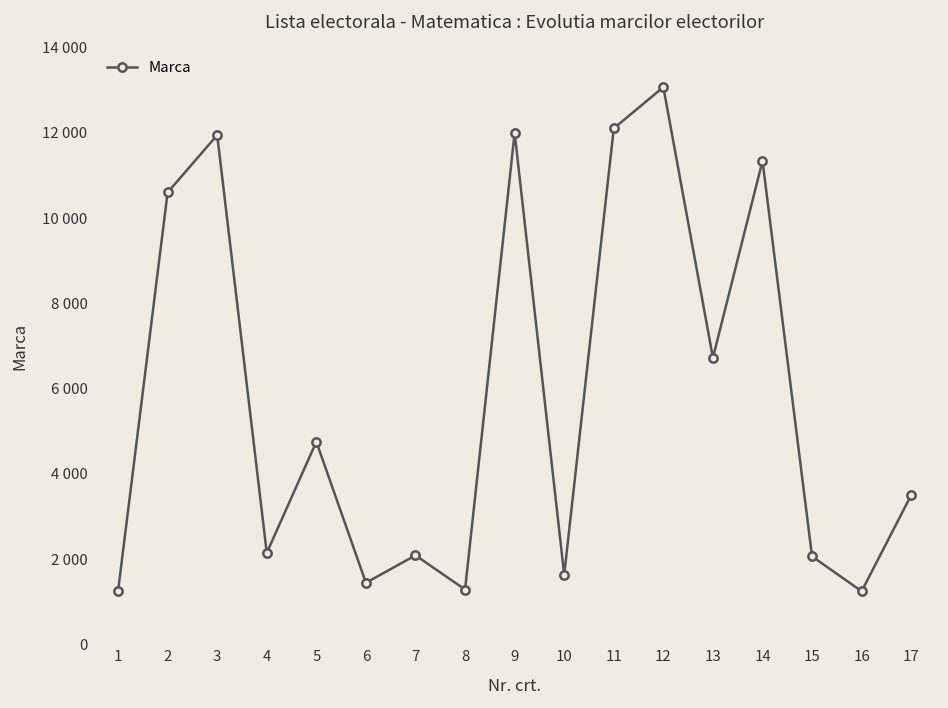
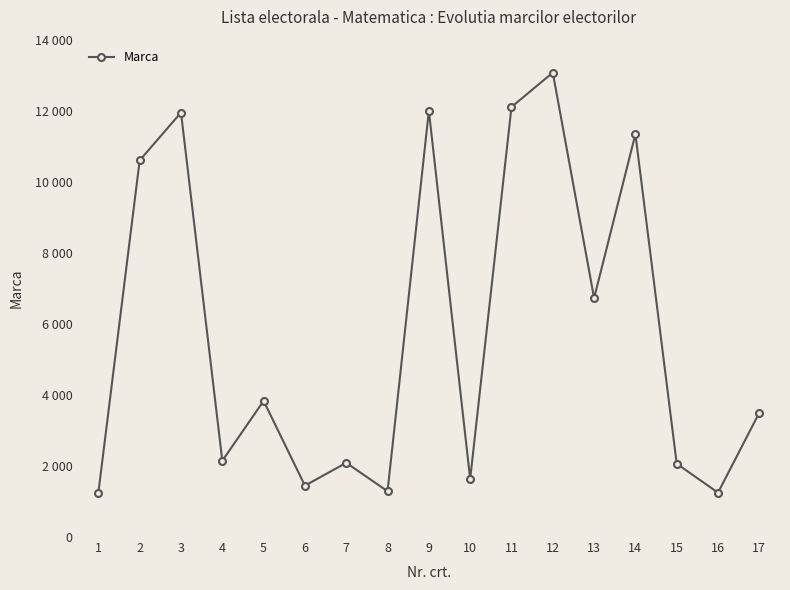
  {
    "1": 1300,
    "2": 10600,
    "3": 11900,
    "4": 2100,
-   "5": 4800,
+   "5": 3800,
    "6": 1400,
    "7": 2100,
    "8": 1300,
    "9": 12000,
    "10": 1600,
    "11": 12100,
    "12": 13100,
    "13": 6700,
    "14": 11300,
    "15": 2100,
    "16": 1200,
    "17": 3500
  }
